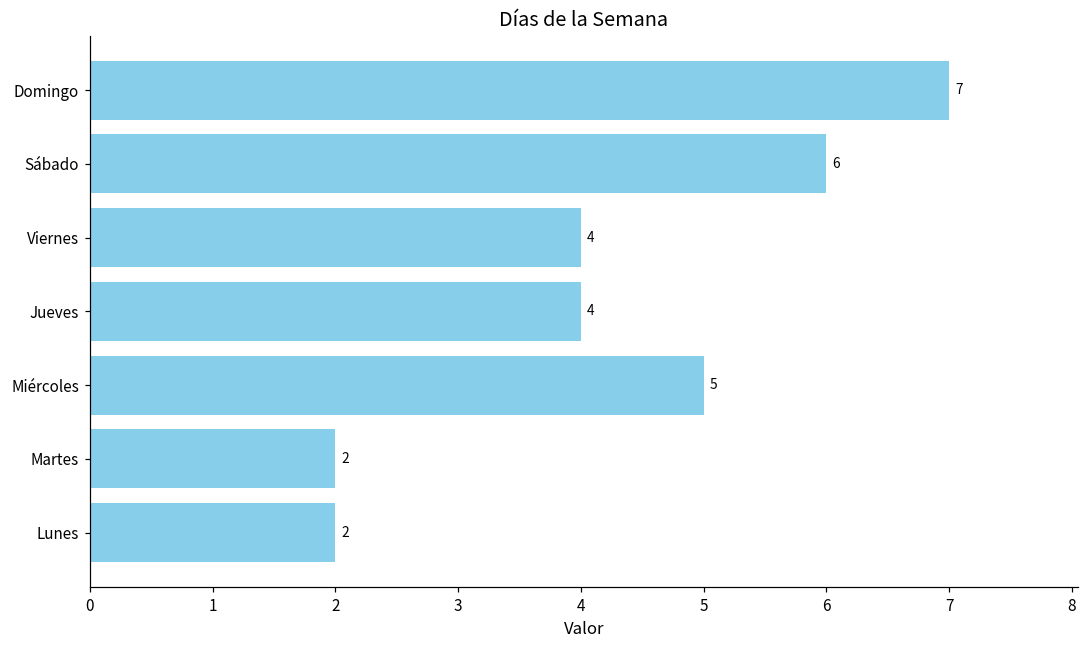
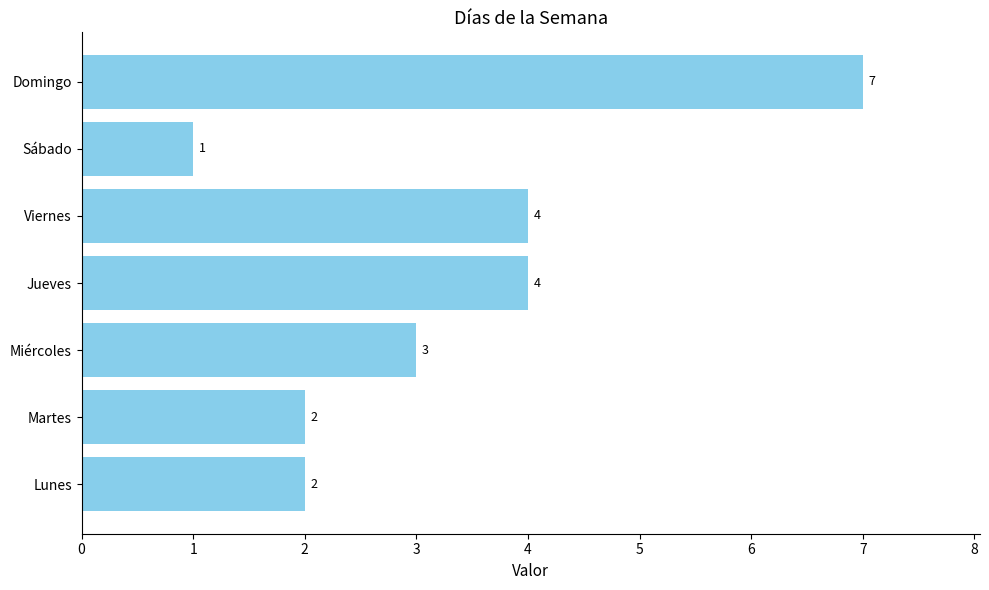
  {
    "Domingo": 7,
-   "Sábado": 6,
+   "Sábado": 1,
    "Viernes": 4,
    "Jueves": 4,
-   "Miércoles": 5,
+   "Miércoles": 3,
    "Martes": 2,
    "Lunes": 2
  }
